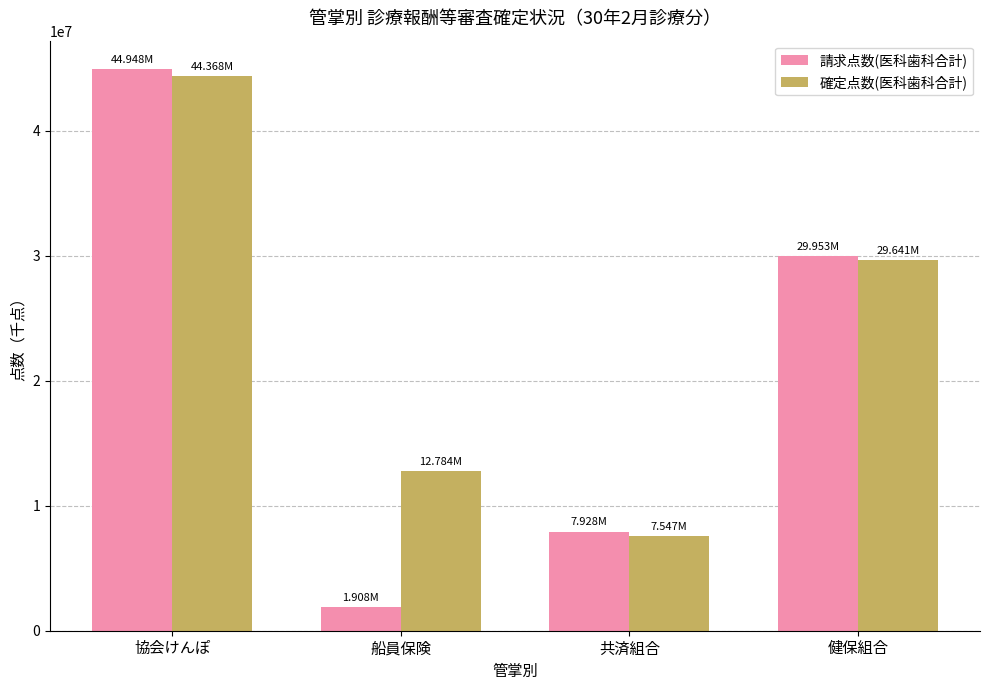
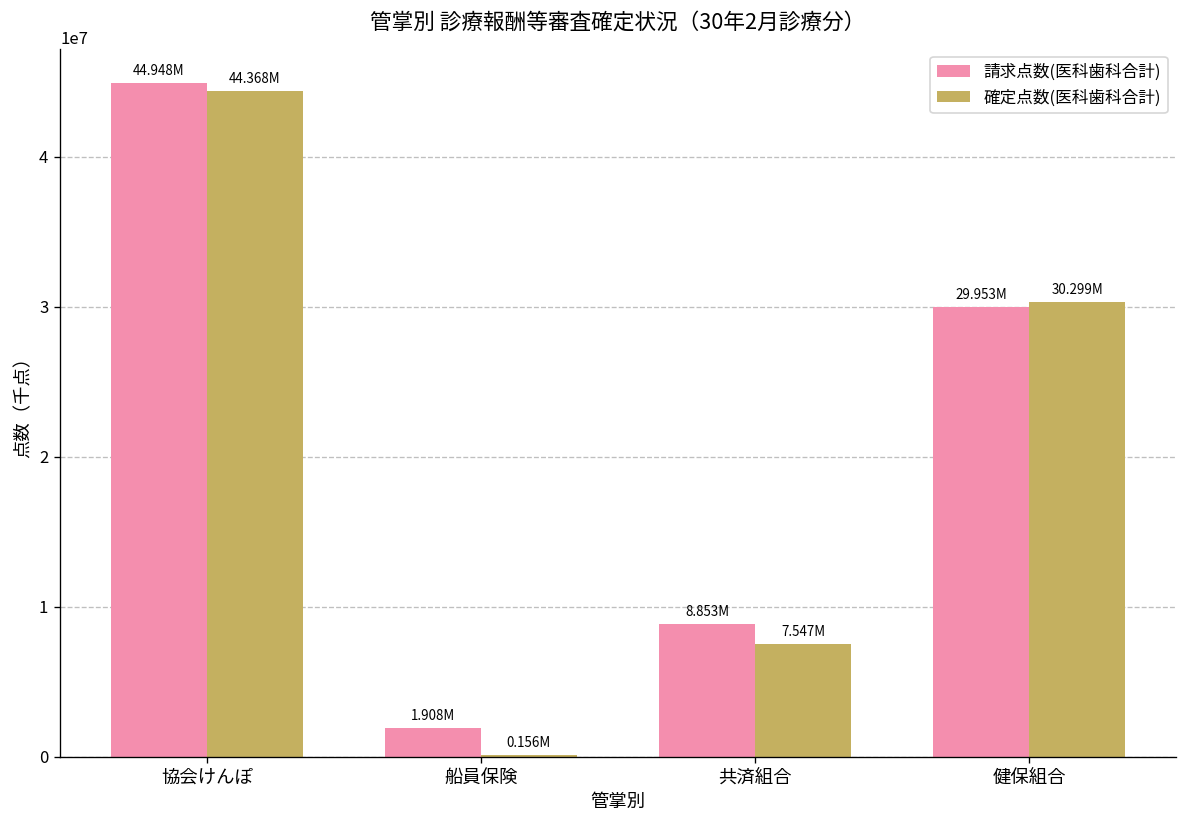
  {
    "請求点数(医科歯科合計)": {
      "協会けんぽ": "44.948M",
      "船員保険": "1.908M",
-     "共済組合": "7.928M",
+     "共済組合": "8.853M",
      "健保組合": "29.953M"
    },
    "確定点数(医科歯科合計)": {
      "協会けんぽ": "44.368M",
-     "船員保険": "12.784M",
+     "船員保険": "0.156M",
      "共済組合": "7.547M",
-     "健保組合": "29.641M"
+     "健保組合": "30.299M"
    }
  }
